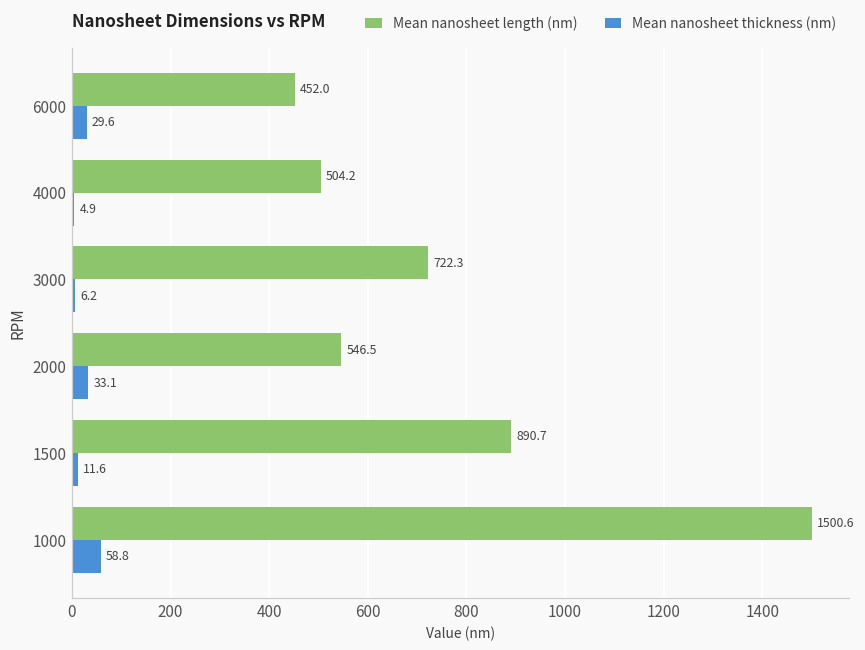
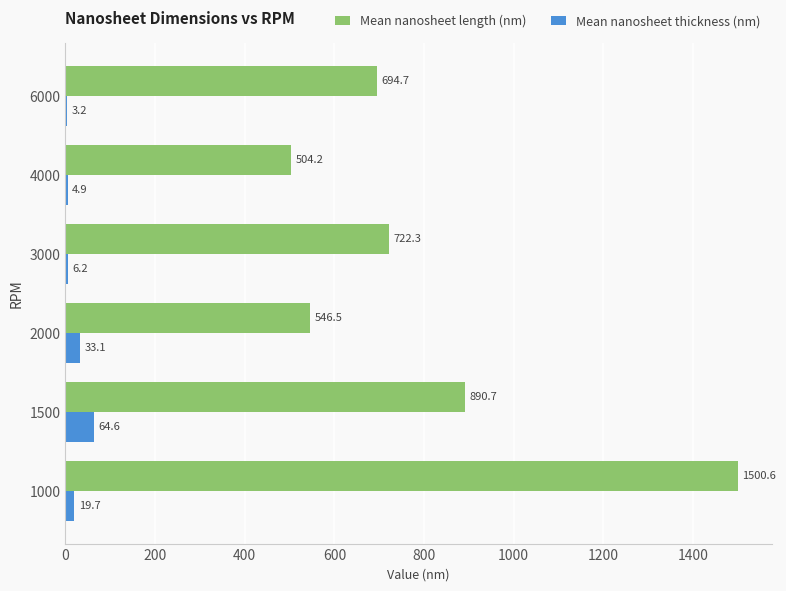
  {
    "Mean nanosheet length (nm)": {
-     "6000": 452.0,
+     "6000": 694.7,
      "4000": 504.2,
      "3000": 722.3,
      "2000": 546.5,
      "1500": 890.7,
      "1000": 1500.6
    },
    "Mean nanosheet thickness (nm)": {
-     "6000": 29.6,
+     "6000": 3.2,
      "4000": 4.9,
      "3000": 6.2,
      "2000": 33.1,
-     "1500": 11.6,
-     "1000": 58.8
+     "1500": 64.6,
+     "1000": 19.7
    }
  }
